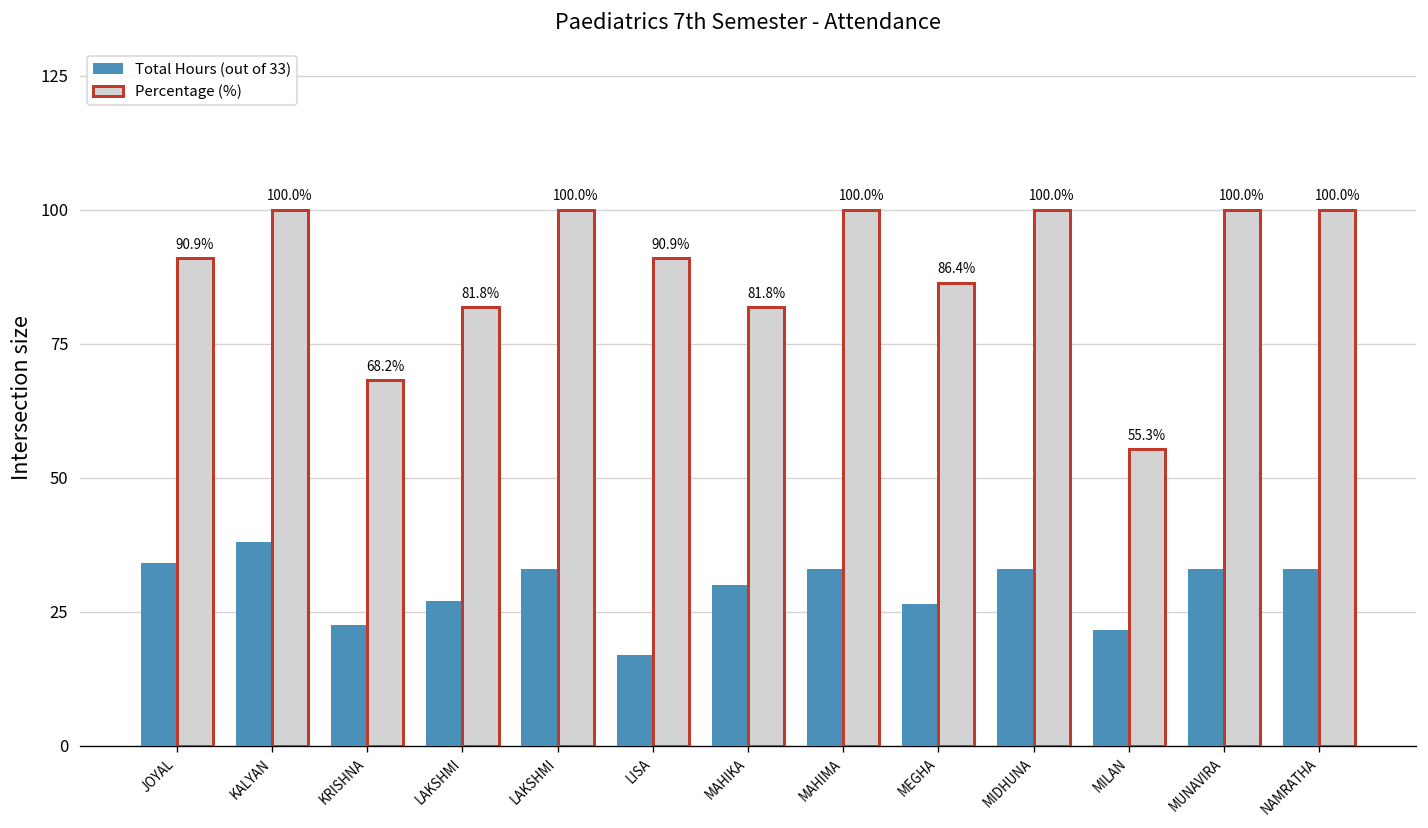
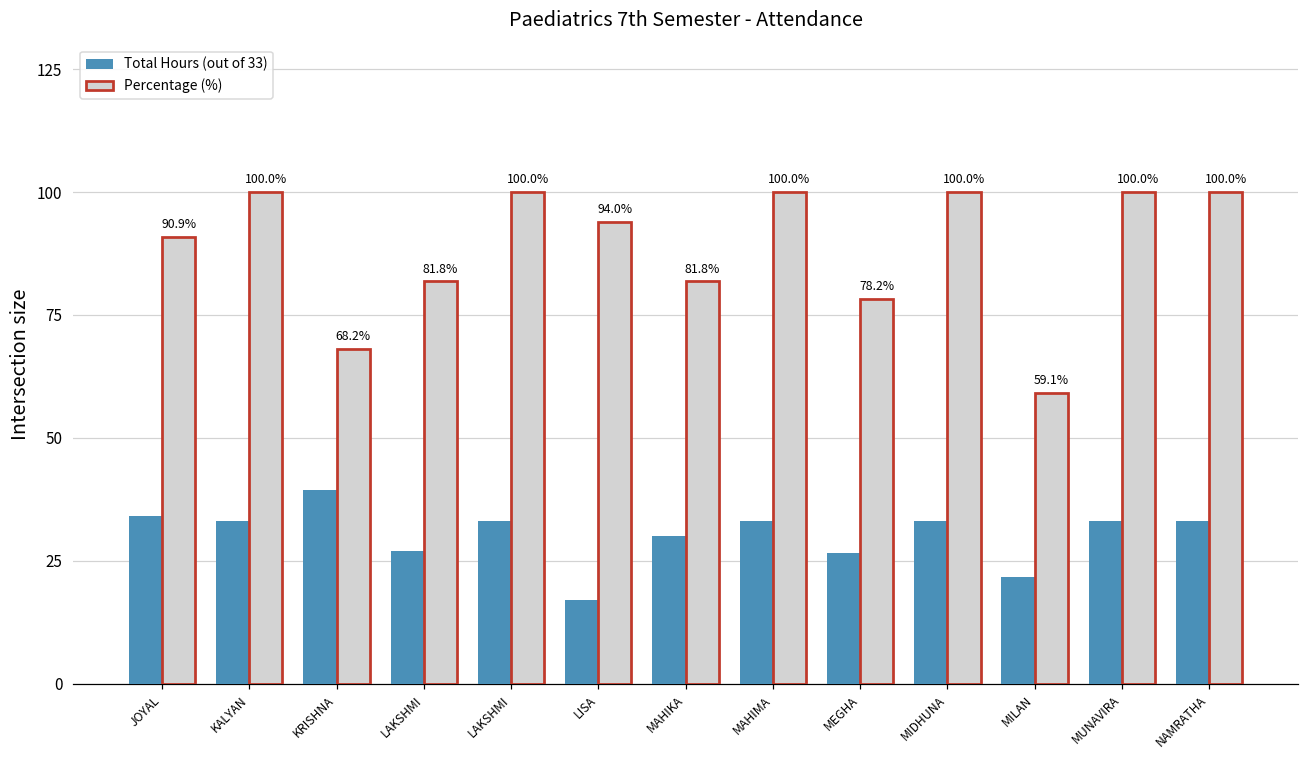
  {
    "Total Hours (out of 33)": {
      "JOYAL": "34",
-     "KALYAN": "38",
-     "KRISHNA": "23",
+     "KALYAN": "33",
+     "KRISHNA": "39",
      "LISA": "17",
      "MAHIKA": "30",
      "MAHIMA": "33",
      "MEGHA": "27",
      "MIDHUNA": "33",
      "MILAN": "22",
      "MUNAVIRA": "33",
      "NAMRATHA": "33"
    },
    "Percentage (%)": {
      "JOYAL": "90.9%",
      "KALYAN": "100.0%",
      "KRISHNA": "68.2%",
-     "LISA": "90.9%",
+     "LISA": "94.0%",
      "MAHIKA": "81.8%",
      "MAHIMA": "100.0%",
-     "MEGHA": "86.4%",
+     "MEGHA": "78.2%",
      "MIDHUNA": "100.0%",
-     "MILAN": "55.3%",
+     "MILAN": "59.1%",
      "MUNAVIRA": "100.0%",
      "NAMRATHA": "100.0%"
    }
  }
